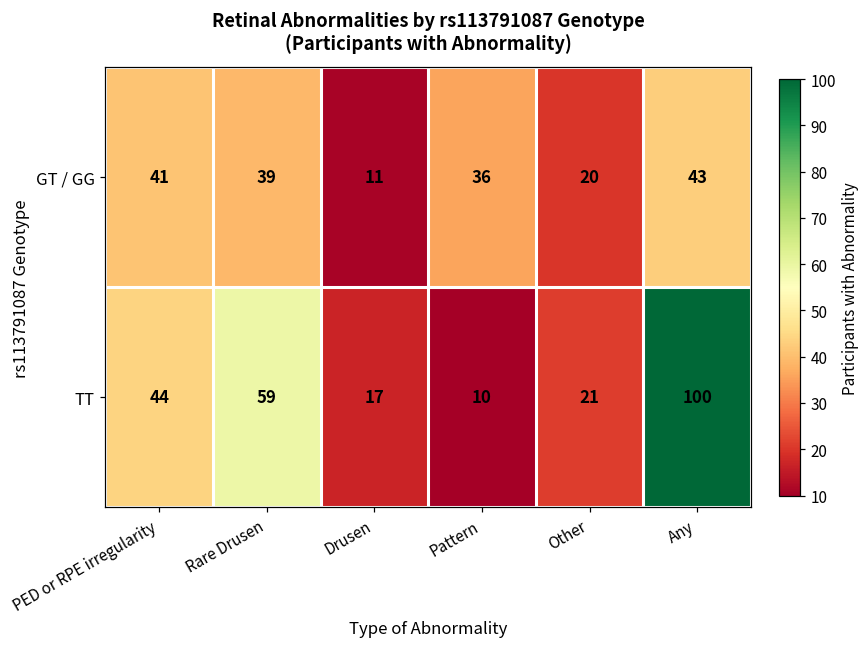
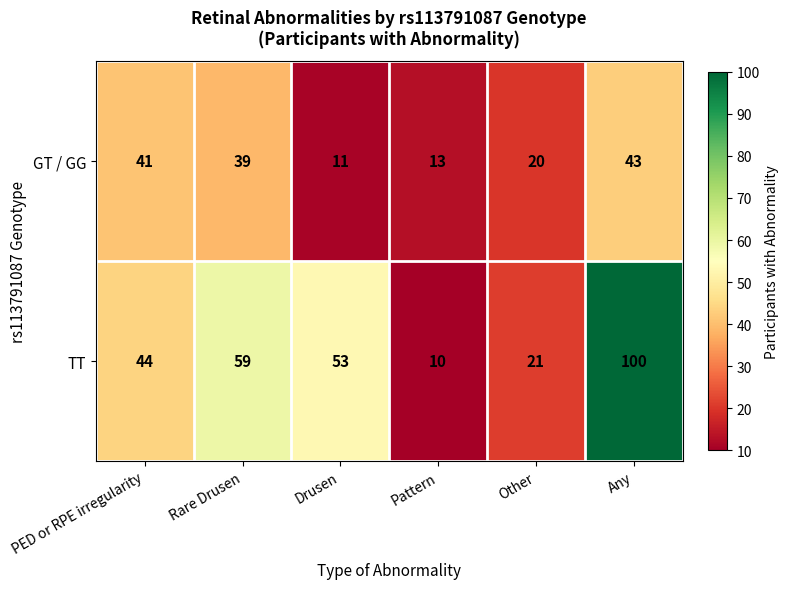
  {
    "GT / GG": {
      "PED or RPE irregularity": 41,
      "Rare Drusen": 39,
      "Drusen": 11,
-     "Pattern": 36,
+     "Pattern": 13,
      "Other": 20,
      "Any": 43
    },
    "TT": {
      "PED or RPE irregularity": 44,
      "Rare Drusen": 59,
-     "Drusen": 17,
+     "Drusen": 53,
      "Pattern": 10,
      "Other": 21,
      "Any": 100
    }
  }
